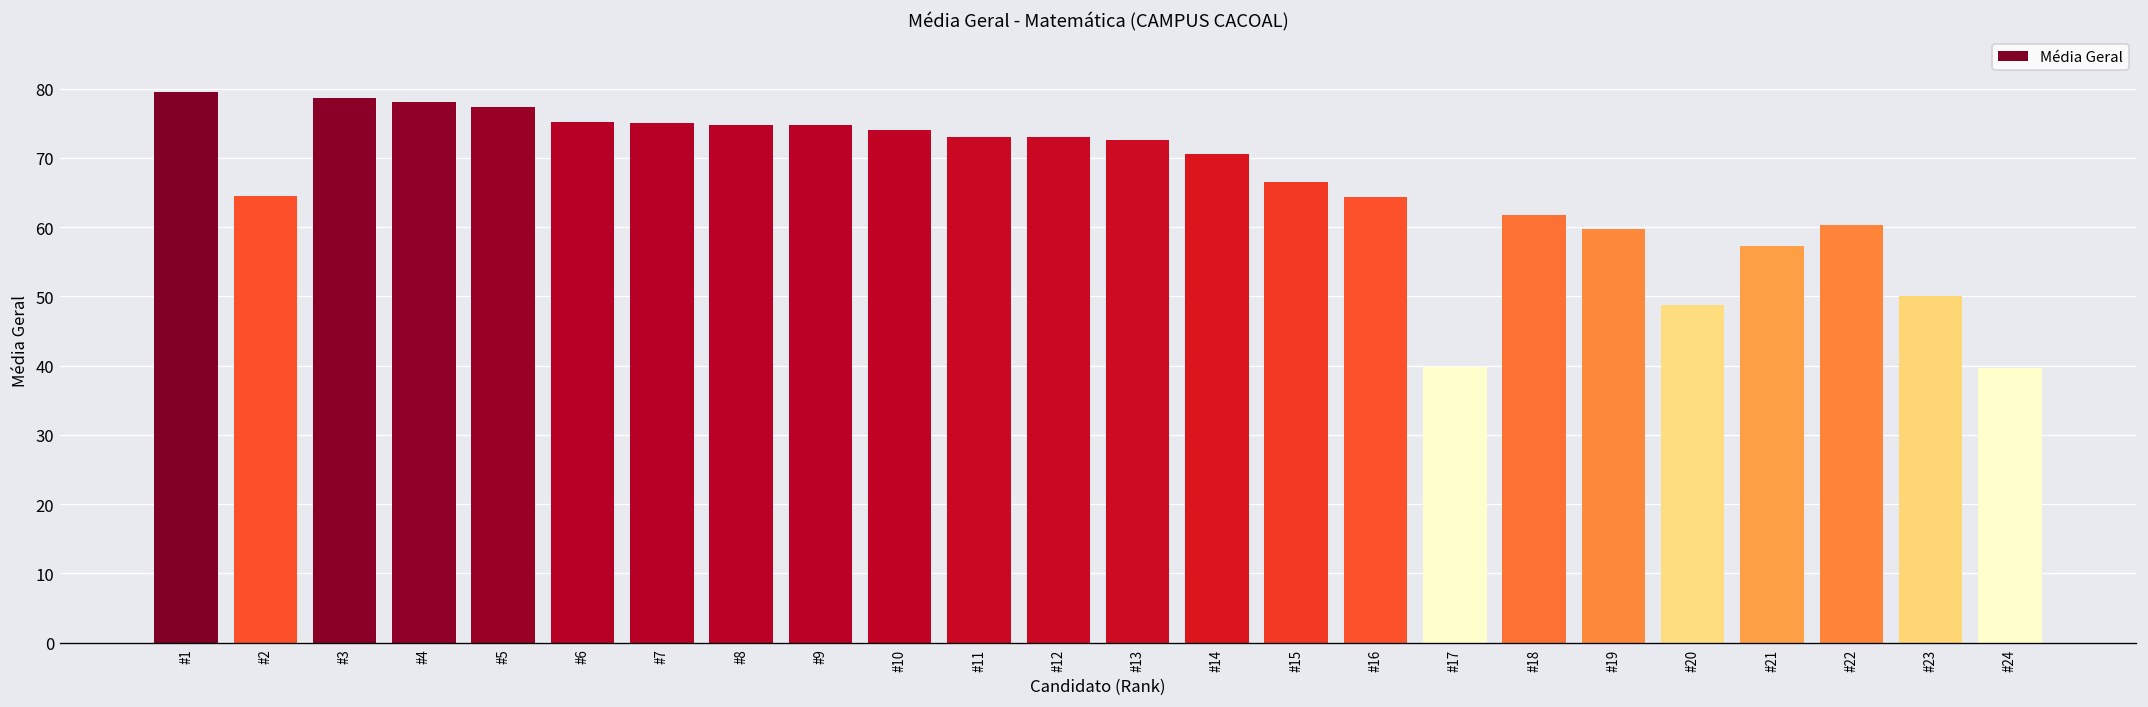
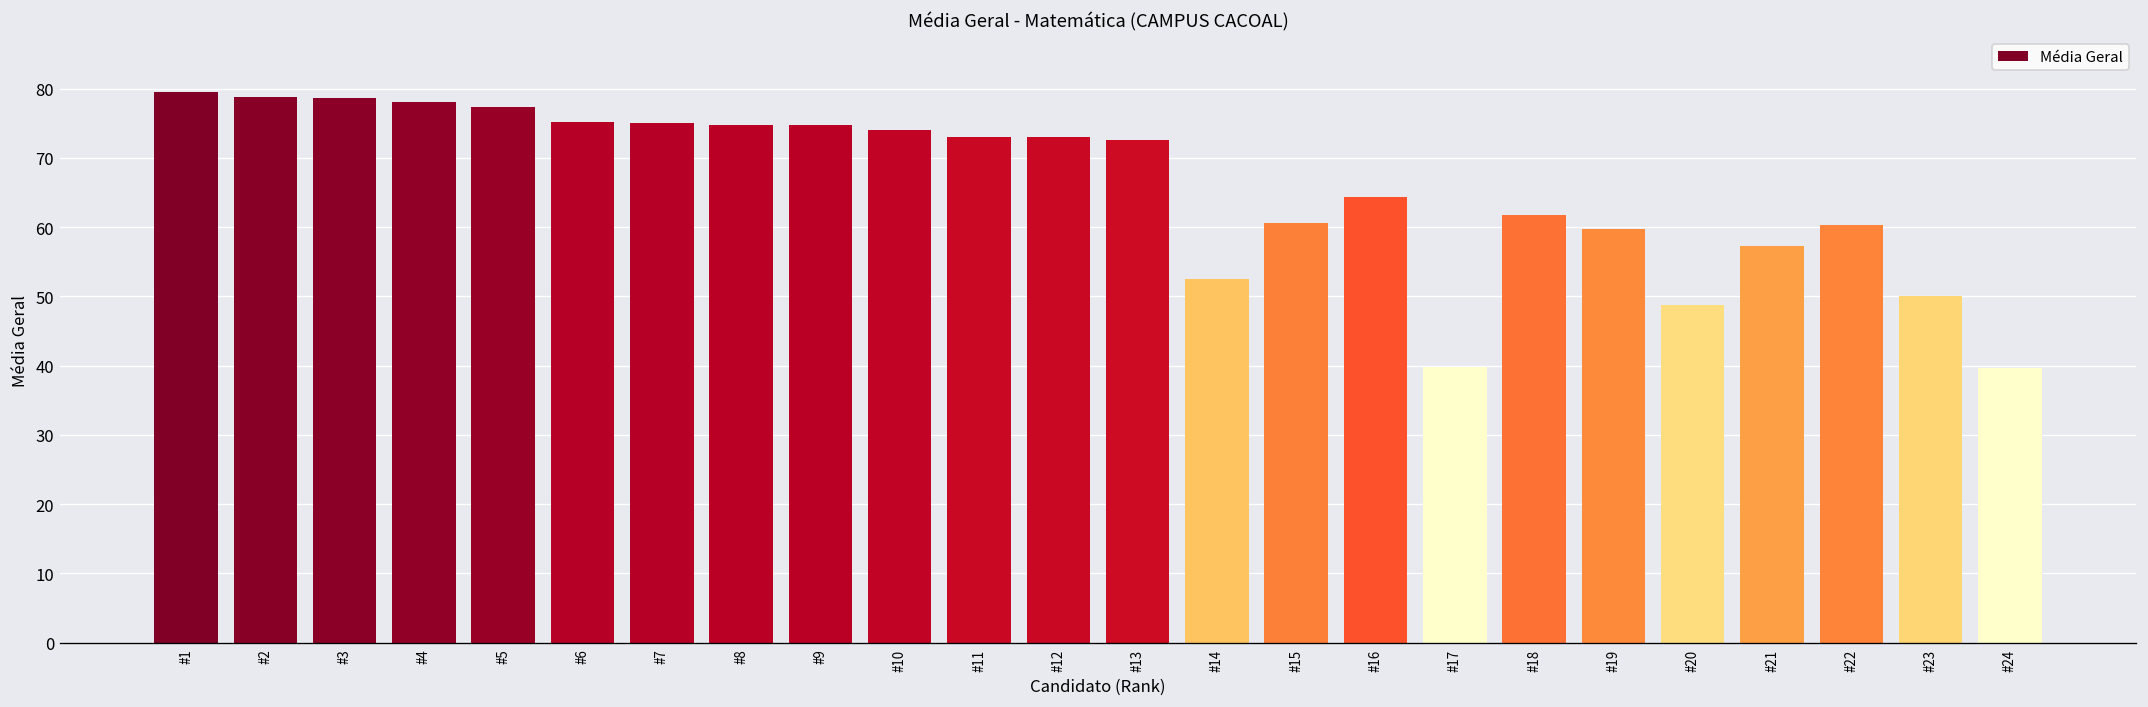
  {
    "#1": 80,
-   "#2": 64,
+   "#2": 79,
    "#3": 79,
    "#4": 78,
    "#5": 77,
    "#6": 75,
    "#7": 75,
    "#8": 75,
    "#9": 75,
    "#10": 74,
    "#11": 73,
    "#12": 73,
    "#13": 73,
-   "#14": 71,
-   "#15": 67,
+   "#14": 52,
+   "#15": 61,
    "#16": 64,
    "#17": 40,
    "#18": 62,
    "#19": 60,
    "#20": 49,
    "#21": 57,
    "#22": 60,
    "#23": 50,
    "#24": 40
  }
